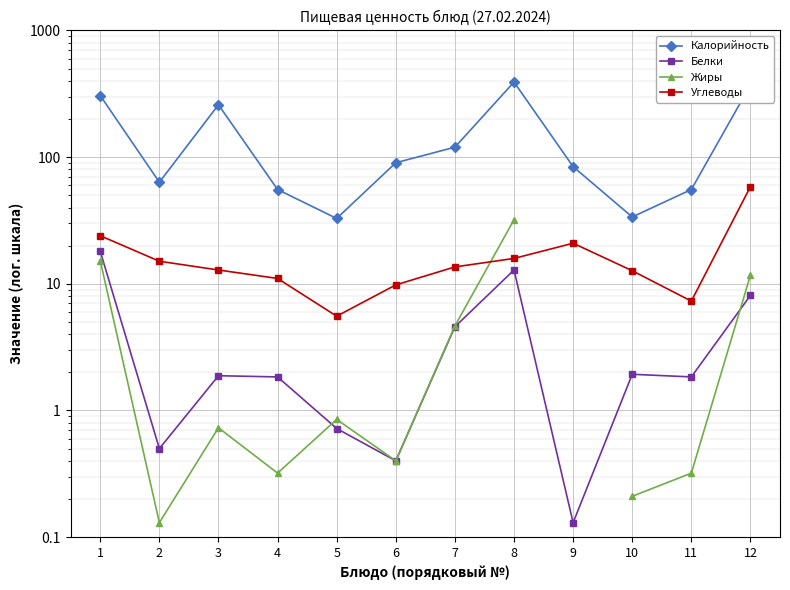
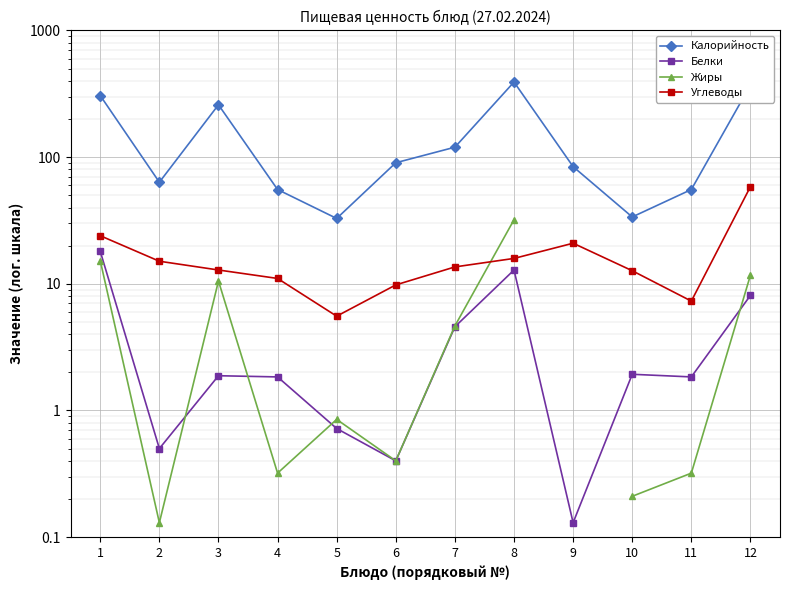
  {
    "Калорийность": {
      "1": 310,
      "2": 60,
      "3": 260,
      "4": 60,
      "5": 33,
      "6": 90,
      "7": 120,
      "8": 390,
      "9": 80,
      "10": 34,
      "11": 60
    },
    "Белки": {
      "1": 18,
      "2": 0.5,
      "3": 1.9,
      "4": 1.8,
      "5": 0.7,
      "8": 13,
      "9": 0.13,
      "10": 1.9,
      "11": 1.8,
      "12": 8
    },
    "Жиры": {
      "1": 15,
      "2": 0.13,
-     "3": 0.7,
+     "3": 11,
      "4": 0.32,
      "5": 0.9,
      "8": 32,
      "10": 0.21,
      "11": 0.32,
      "12": 12
    },
    "Углеводы": {
      "1": 24,
      "2": 15,
      "3": 13,
      "4": 11,
      "5": 6,
      "6": 10,
      "7": 14,
      "8": 16,
      "9": 21,
      "10": 13,
      "11": 7,
      "12": 60
    }
  }
